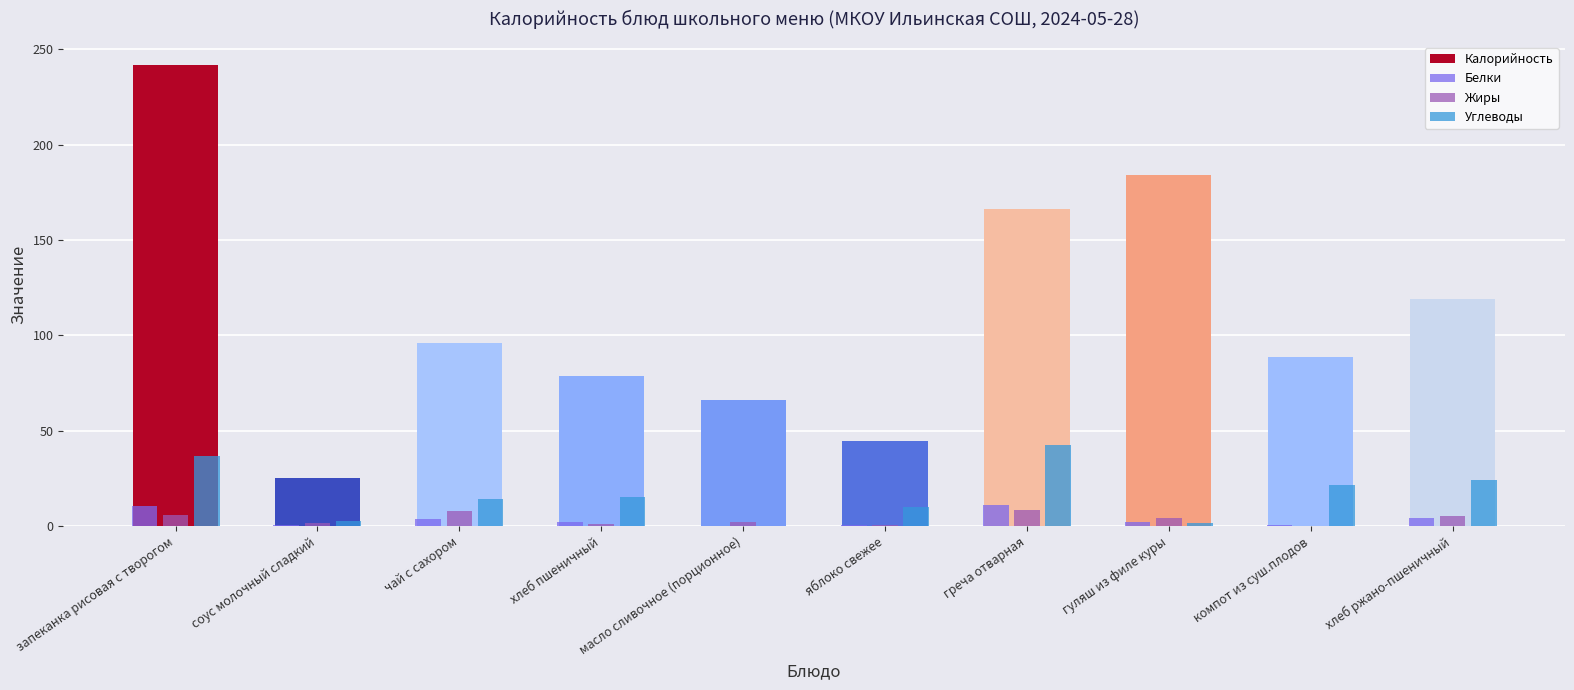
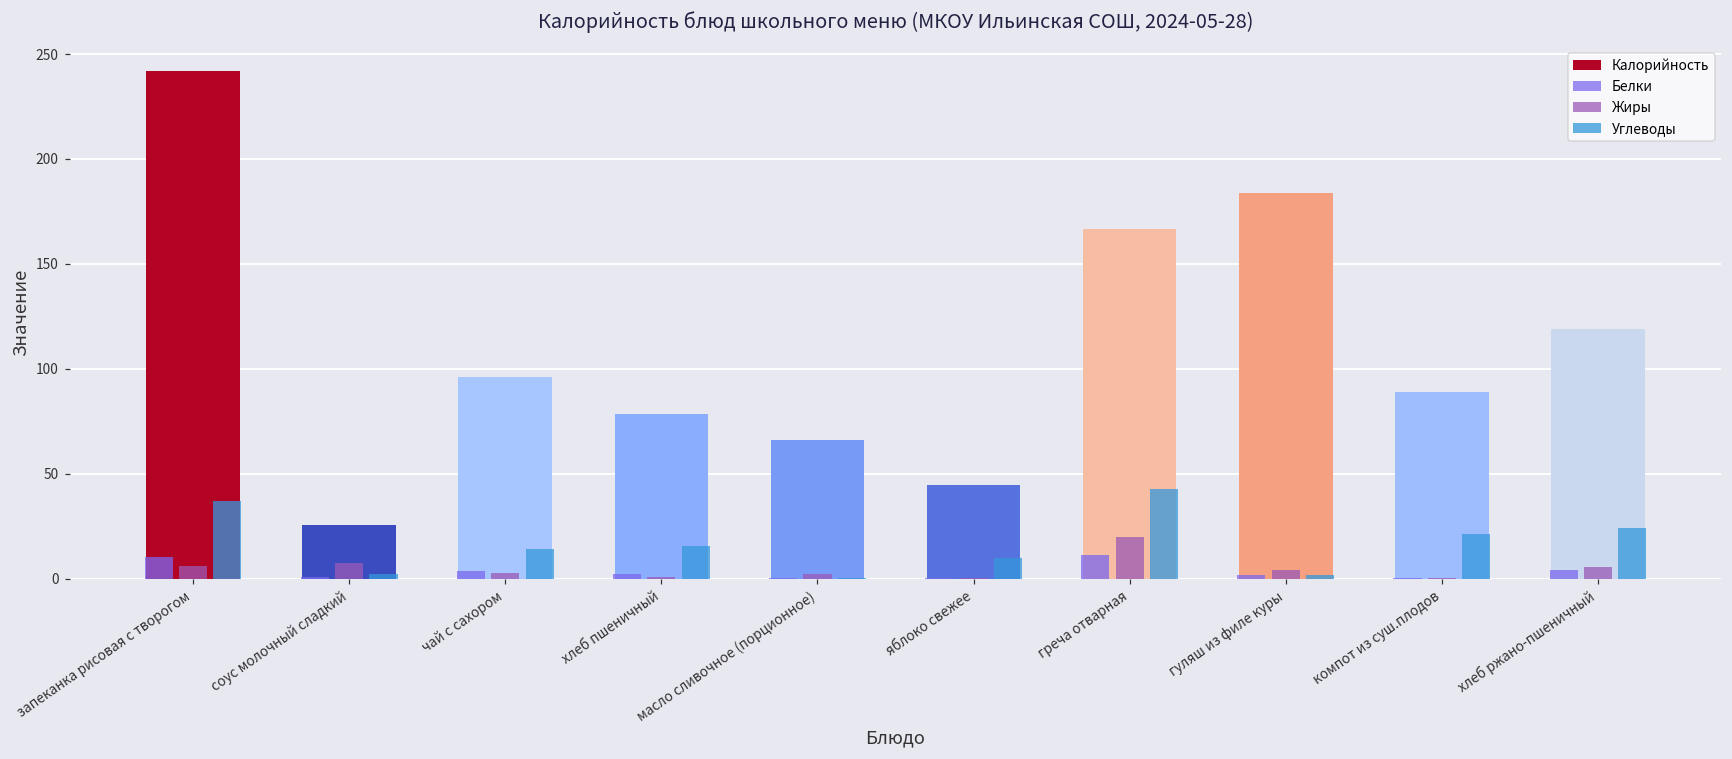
  {
    "Калорийность": {
      "запеканка рисовая с творогом": 242
    },
    "Жиры": {
-     "соус молочный сладкий": 1,
-     "чай с сахором": 8,
-     "греча отварная": 8
+     "соус молочный сладкий": 7,
+     "чай с сахором": 3,
+     "греча отварная": 20
    }
  }
